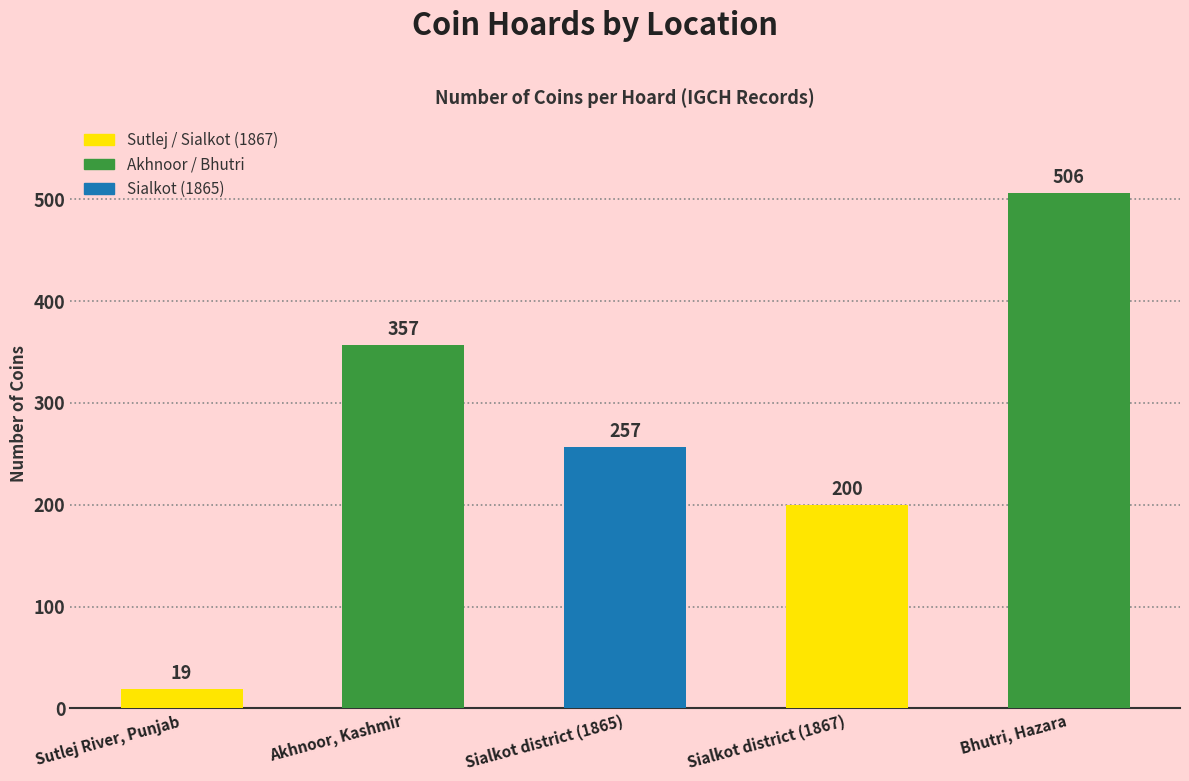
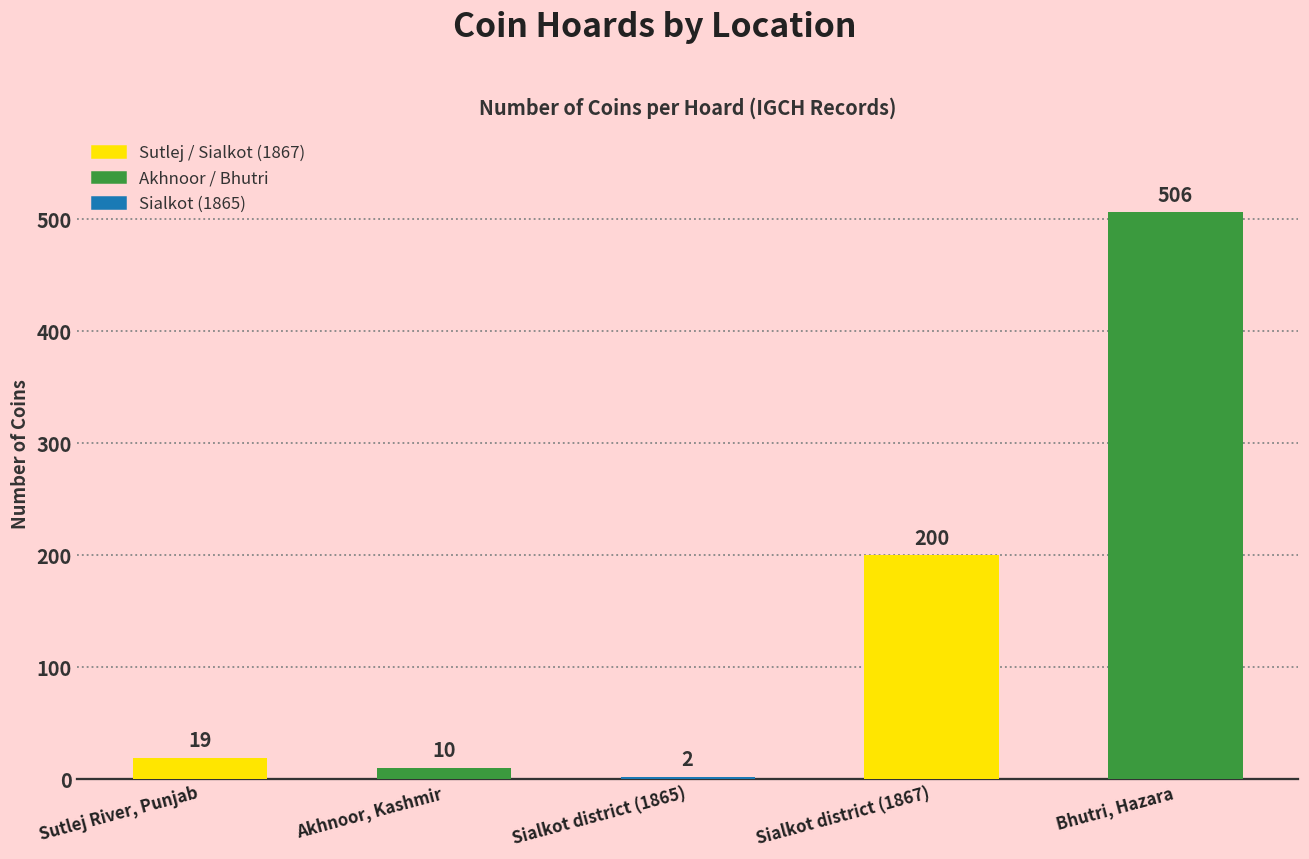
  {
    "Sutlej River, Punjab": 19,
-   "Akhnoor, Kashmir": 357,
-   "Sialkot district (1865)": 257,
+   "Akhnoor, Kashmir": 10,
+   "Sialkot district (1865)": 2,
    "Sialkot district (1867)": 200,
    "Bhutri, Hazara": 506
  }
